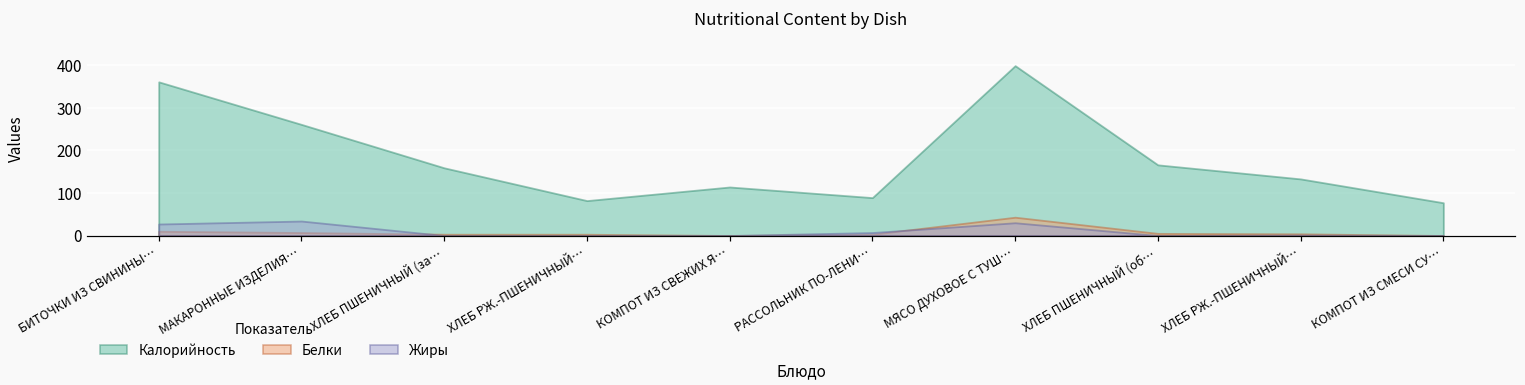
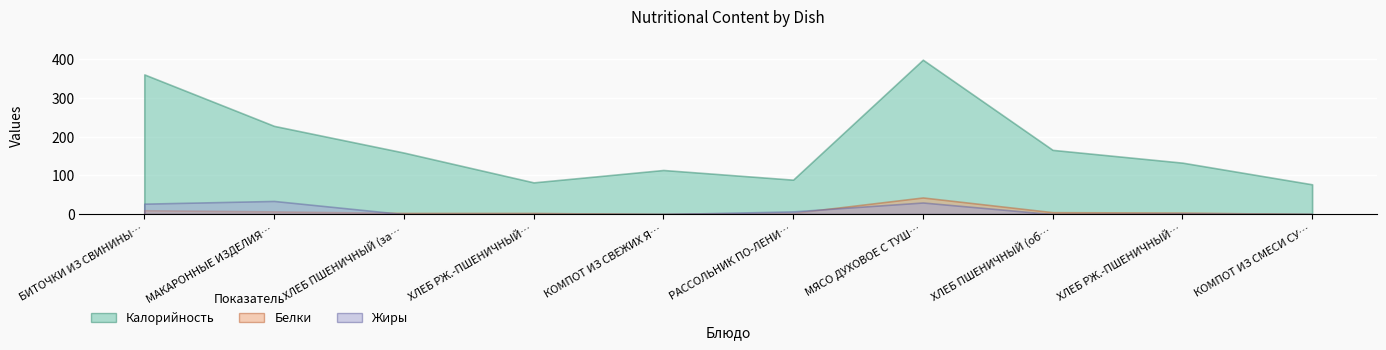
  {
    "Калорийность": {
      "БИТОЧКИ ИЗ СВИНИНЫ…": 360,
-     "МАКАРОННЫЕ ИЗДЕЛИЯ…": 260,
+     "МАКАРОННЫЕ ИЗДЕЛИЯ…": 230,
      "ХЛЕБ ПШЕНИЧНЫЙ (за…": 160,
      "КОМПОТ ИЗ СВЕЖИХ Я…": 110,
      "РАССОЛЬНИК ПО-ЛЕНИ…": 90,
      "МЯСО ДУХОВОЕ С ТУШ…": 400,
      "ХЛЕБ ПШЕНИЧНЫЙ (об…": 170,
      "КОМПОТ ИЗ СМЕСИ СУ…": 80
    },
    "Белки": {
      "БИТОЧКИ ИЗ СВИНИНЫ…": 10,
      "МАКАРОННЫЕ ИЗДЕЛИЯ…": 10,
      "МЯСО ДУХОВОЕ С ТУШ…": 40
    },
    "Жиры": {
      "БИТОЧКИ ИЗ СВИНИНЫ…": 30,
      "МАКАРОННЫЕ ИЗДЕЛИЯ…": 30,
      "МЯСО ДУХОВОЕ С ТУШ…": 30
    }
  }
